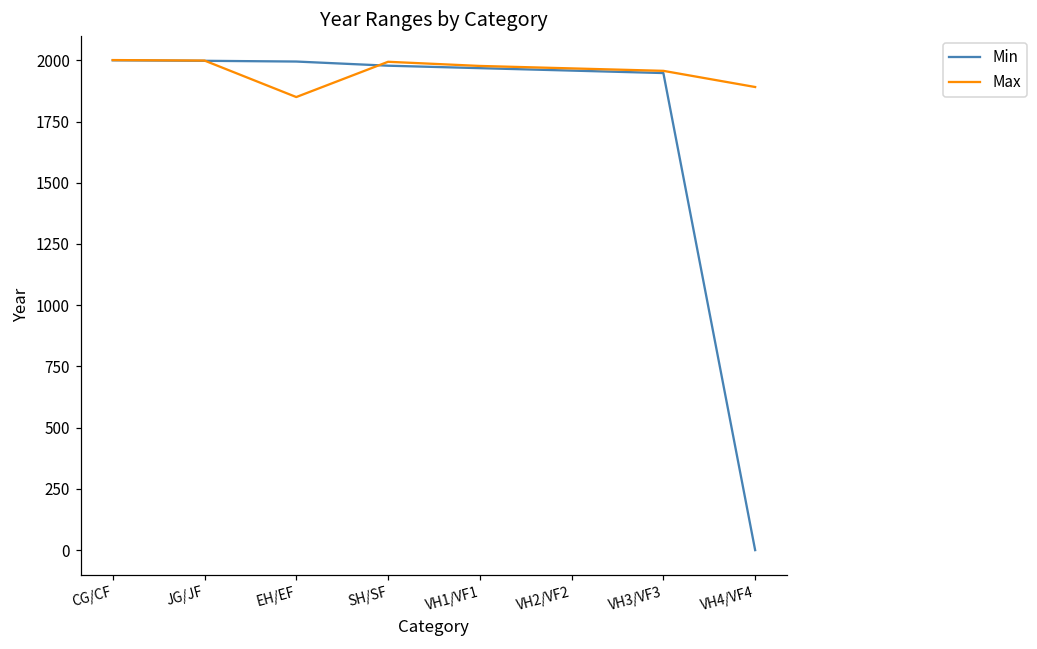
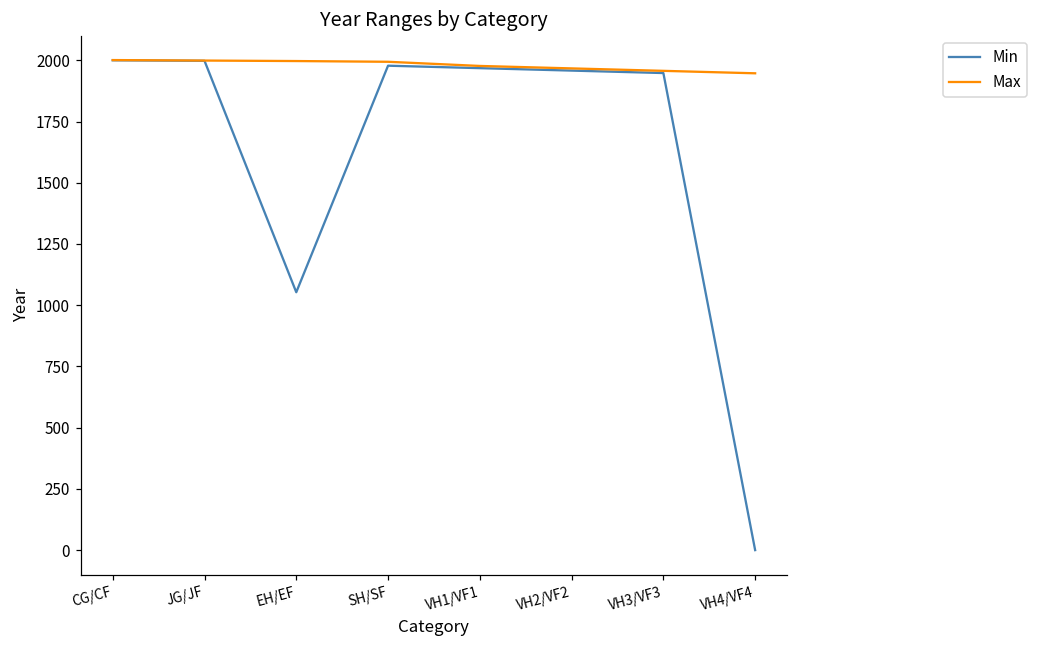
  {
    "Min": {
-     "EH/EF": 2000,
+     "EH/EF": 1050,
      "SH/SF": 1980,
      "VH4/VF4": 0
    },
    "Max": {
-     "EH/EF": 1850,
+     "EH/EF": 2000,
      "SH/SF": 1990,
-     "VH4/VF4": 1890
+     "VH4/VF4": 1950
    }
  }
